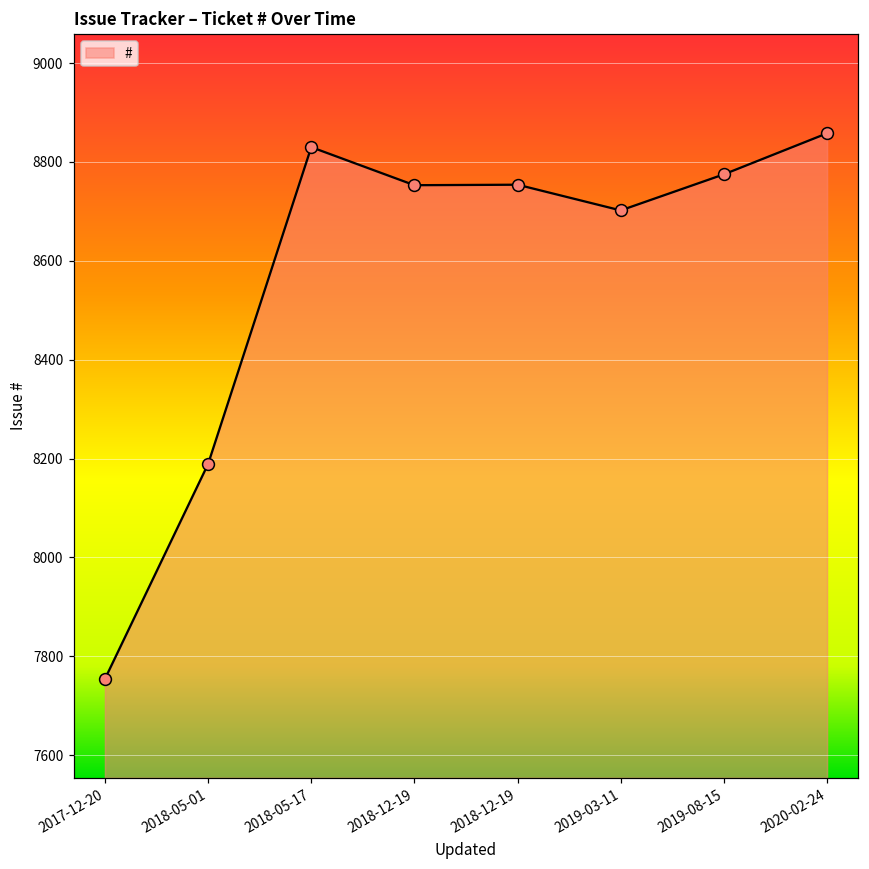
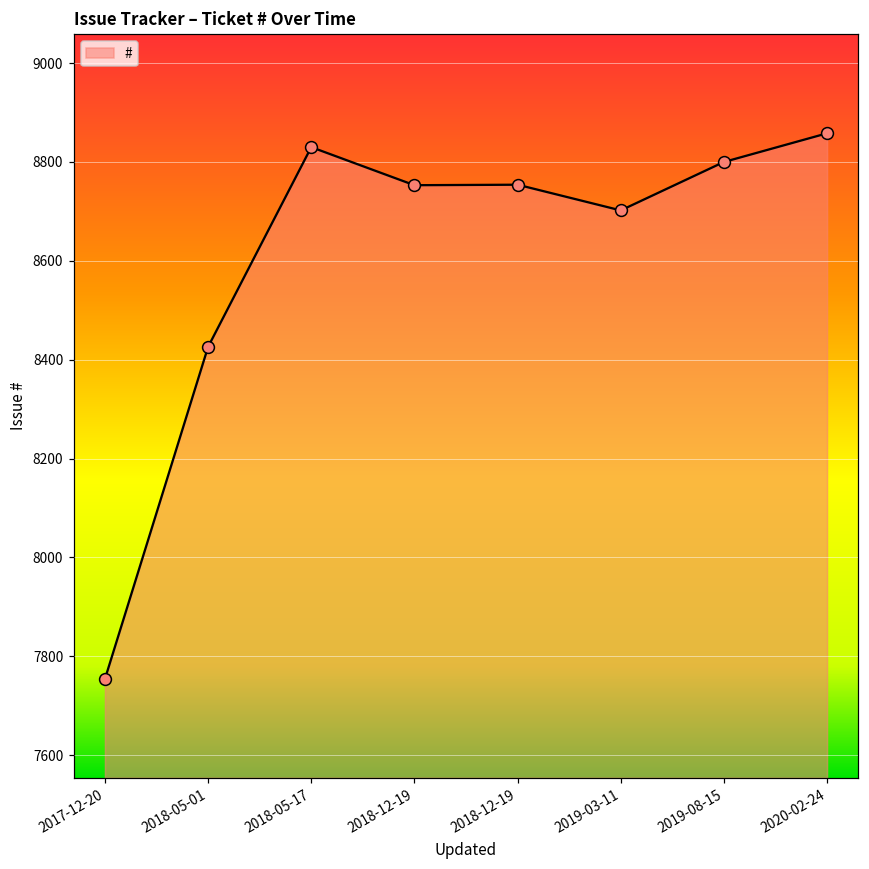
  {
    "2017-12-20": 7750,
-   "2018-05-01": 8190,
+   "2018-05-01": 8430,
    "2018-05-17": 8830,
    "2019-03-11": 8700,
-   "2019-08-15": 8780,
+   "2019-08-15": 8800,
    "2020-02-24": 8860
  }
